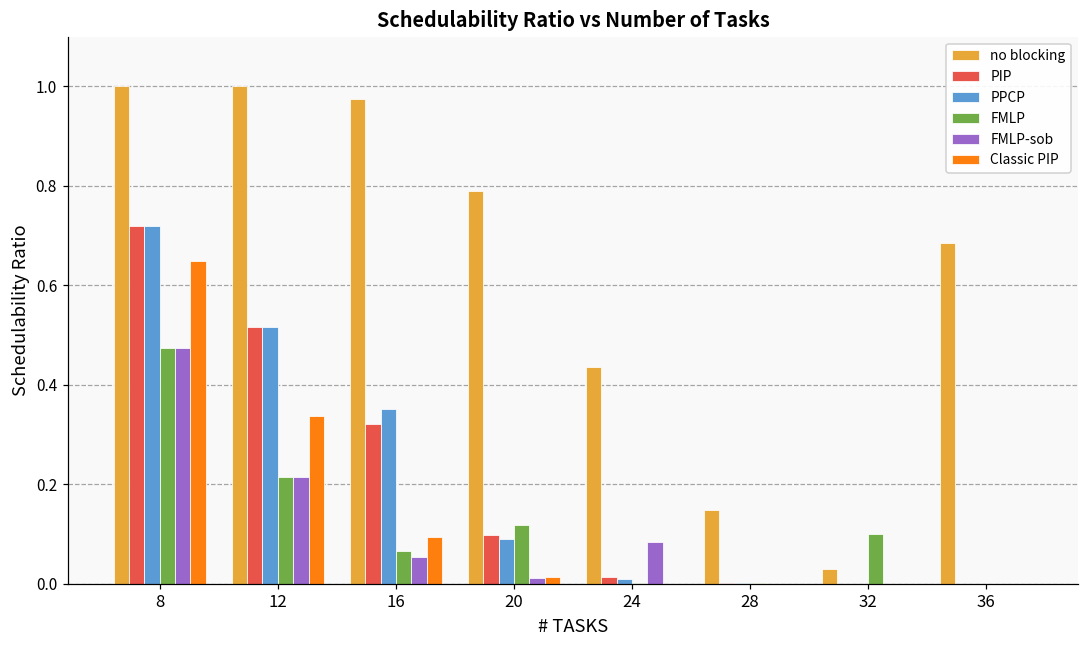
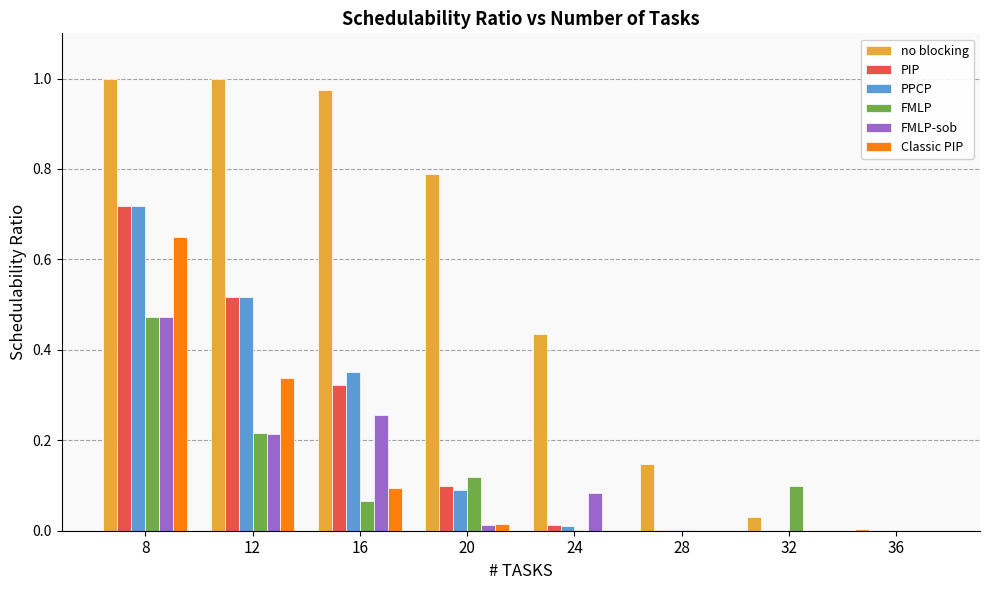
  {
    "no blocking": {
      "8": 1.00,
      "12": 1.00,
      "16": 0.98,
      "20": 0.79,
      "24": 0.44,
      "28": 0.15,
      "32": 0.03,
-     "36": 0.68
+     "36": 0.00
    },
    "PIP": {
      "8": 0.72,
      "12": 0.52,
      "16": 0.32,
      "20": 0.10,
      "24": 0.01,
      "32": 0.00,
      "36": 0.00
    },
    "PPCP": {
      "8": 0.72,
      "12": 0.52,
      "16": 0.35,
      "20": 0.09,
      "24": 0.01,
      "32": 0.00,
      "36": 0.00
    },
    "FMLP": {
      "8": 0.47,
      "12": 0.22,
      "16": 0.07,
      "20": 0.12,
      "32": 0.10,
      "36": 0.00
    },
    "FMLP-sob": {
      "8": 0.47,
      "12": 0.21,
-     "16": 0.05,
+     "16": 0.26,
      "20": 0.01,
      "24": 0.08,
      "28": 0.00,
      "32": 0.00,
      "36": 0.00
    },
    "Classic PIP": {
      "8": 0.65,
      "12": 0.34,
      "16": 0.09,
      "20": 0.01,
      "24": 0.00,
      "28": 0.00,
      "32": 0.00,
      "36": 0.00
    }
  }
